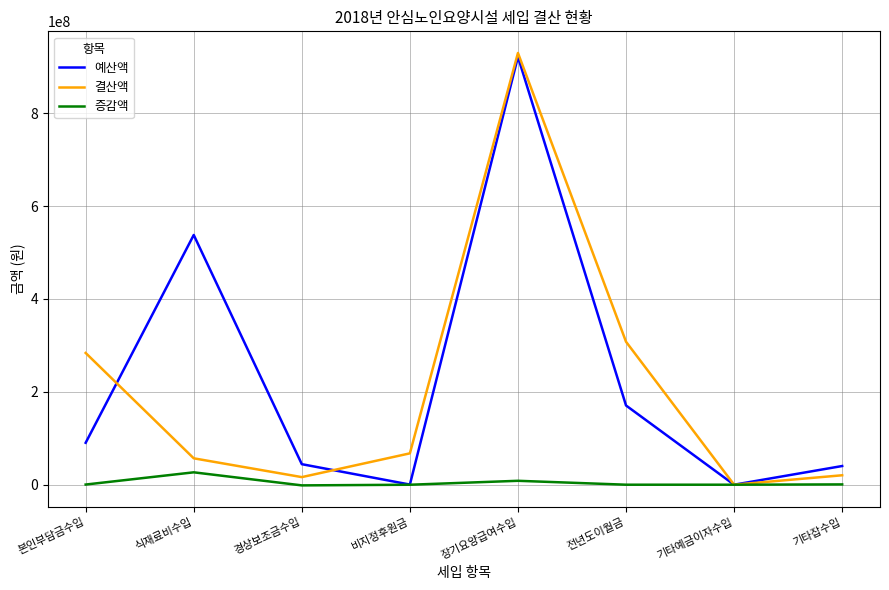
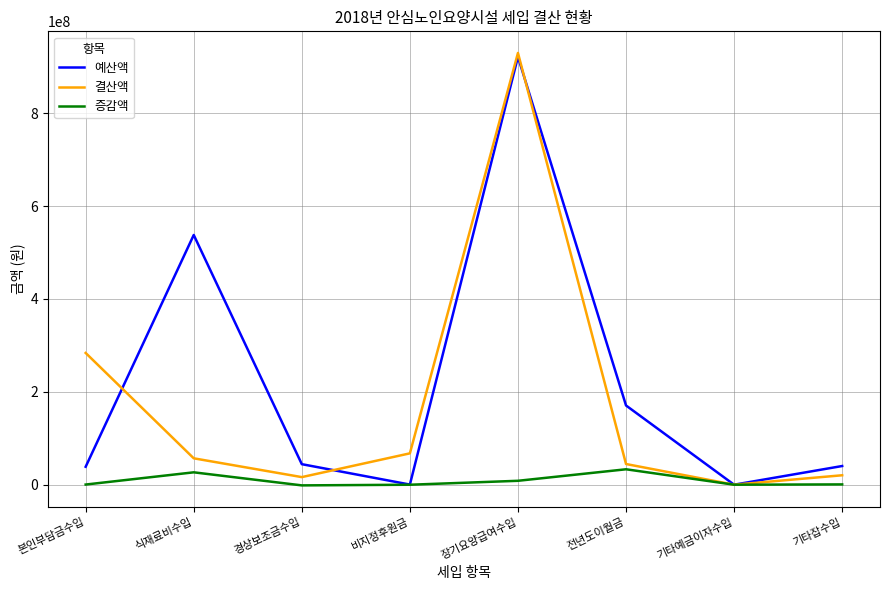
  {
    "예산액": {
-     "본인부담금수입": 90000000,
+     "본인부담금수입": 40000000,
      "식재료비수입": 540000000,
      "경상보조금수입": 40000000,
      "장기요양급여수입": 920000000,
      "전년도이월금": 170000000,
      "기타잡수입": 40000000
    },
    "결산액": {
      "본인부담금수입": 280000000,
      "식재료비수입": 60000000,
      "경상보조금수입": 20000000,
      "비지정후원금": 70000000,
      "장기요양급여수입": 930000000,
-     "전년도이월금": 310000000,
+     "전년도이월금": 40000000,
      "기타잡수입": 20000000
    },
    "증감액": {
      "본인부담금수입": 0,
      "식재료비수입": 30000000,
      "경상보조금수입": 0,
      "장기요양급여수입": 10000000,
-     "전년도이월금": 0,
+     "전년도이월금": 30000000,
      "기타잡수입": 0
    }
  }
